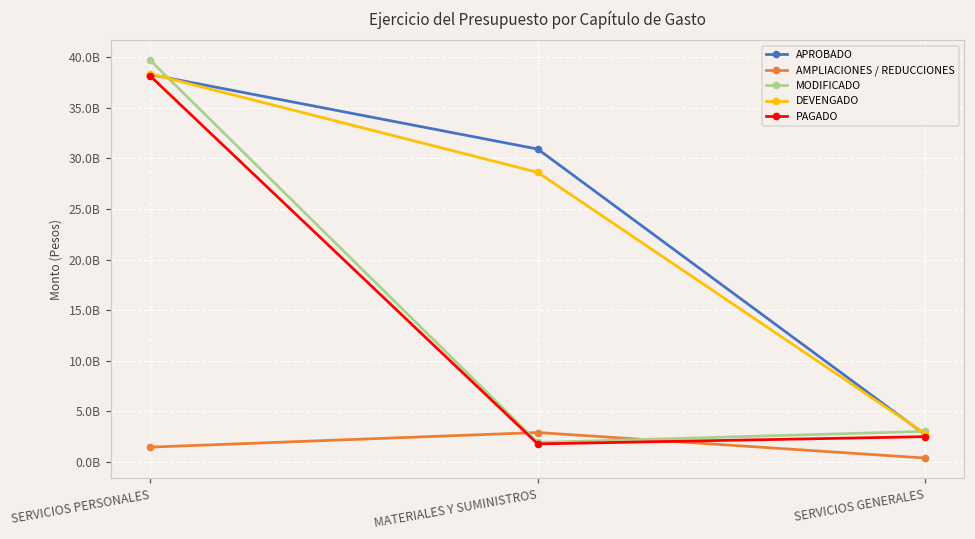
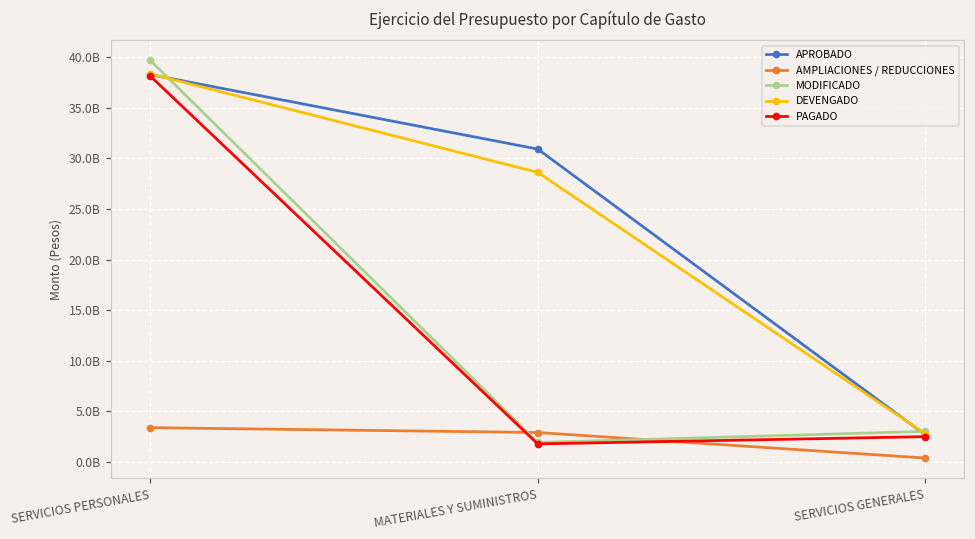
  {
    "APROBADO": {
      "MATERIALES Y SUMINISTROS": 31000000000
    },
    "AMPLIACIONES / REDUCCIONES": {
-     "SERVICIOS PERSONALES": 1000000000,
+     "SERVICIOS PERSONALES": 3000000000,
      "MATERIALES Y SUMINISTROS": 3000000000,
      "SERVICIOS GENERALES": 0
    },
    "MODIFICADO": {
      "SERVICIOS PERSONALES": 40000000000
    },
    "DEVENGADO": {
      "MATERIALES Y SUMINISTROS": 29000000000
    }
  }
